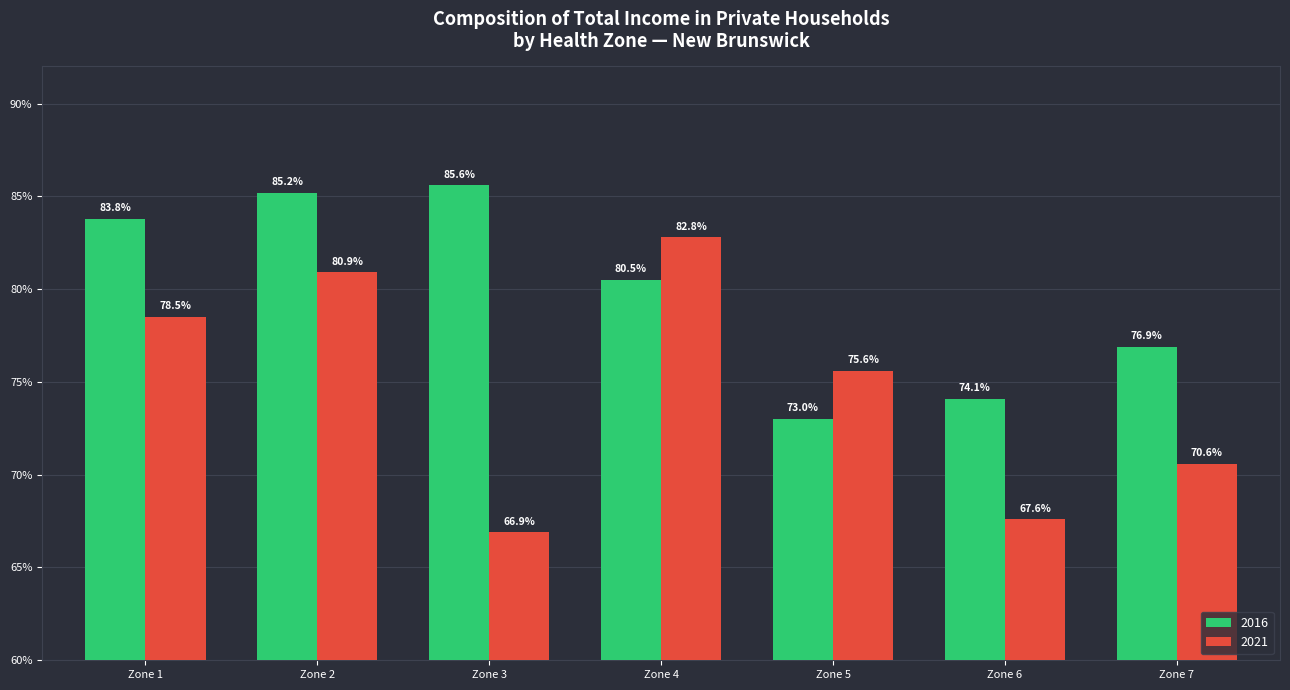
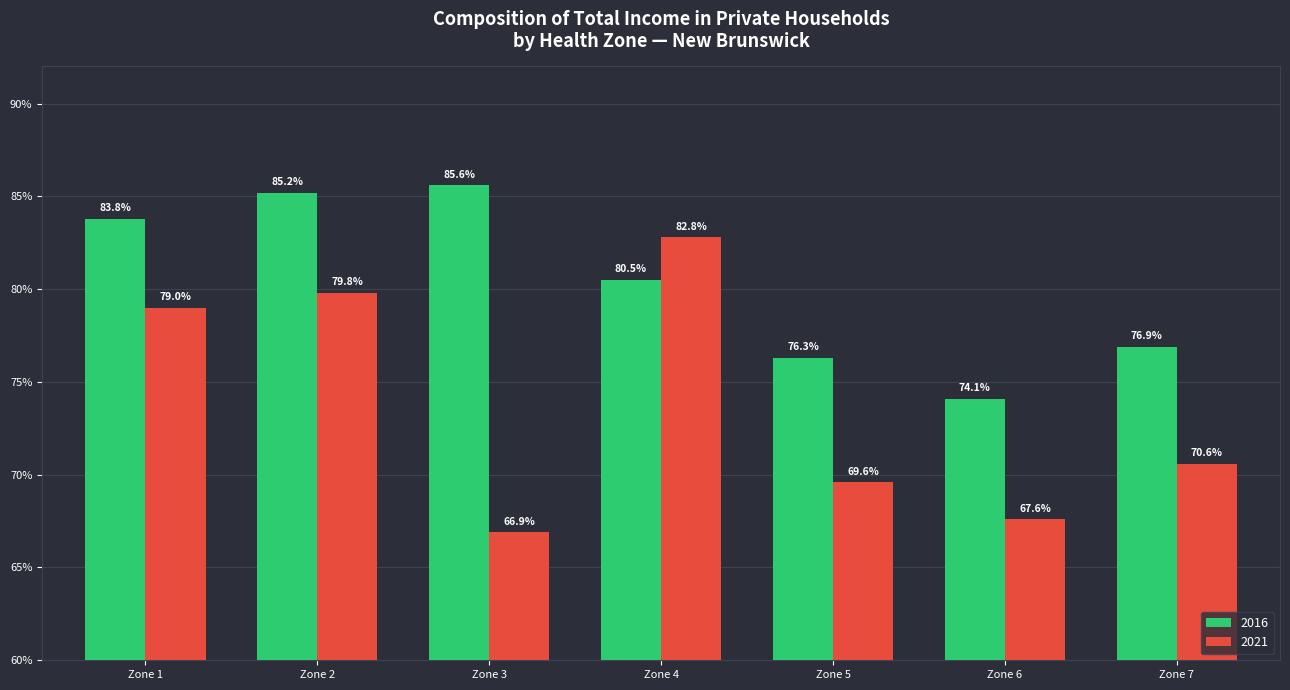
  {
    "2016": {
      "Zone 1": "83.8%",
      "Zone 2": "85.2%",
      "Zone 3": "85.6%",
      "Zone 4": "80.5%",
-     "Zone 5": "73.0%",
+     "Zone 5": "76.3%",
      "Zone 6": "74.1%",
      "Zone 7": "76.9%"
    },
    "2021": {
-     "Zone 1": "78.5%",
-     "Zone 2": "80.9%",
+     "Zone 1": "79.0%",
+     "Zone 2": "79.8%",
      "Zone 3": "66.9%",
      "Zone 4": "82.8%",
-     "Zone 5": "75.6%",
+     "Zone 5": "69.6%",
      "Zone 6": "67.6%",
      "Zone 7": "70.6%"
    }
  }
